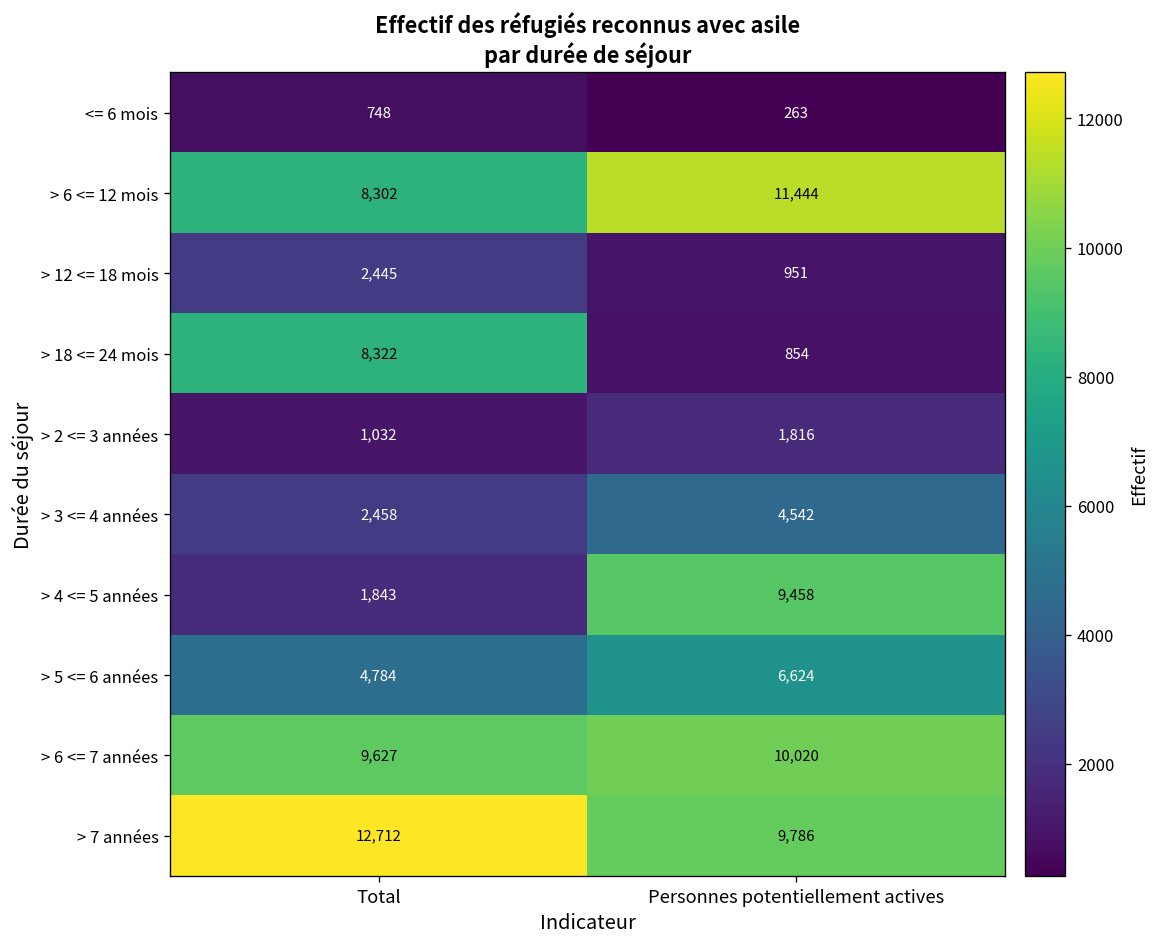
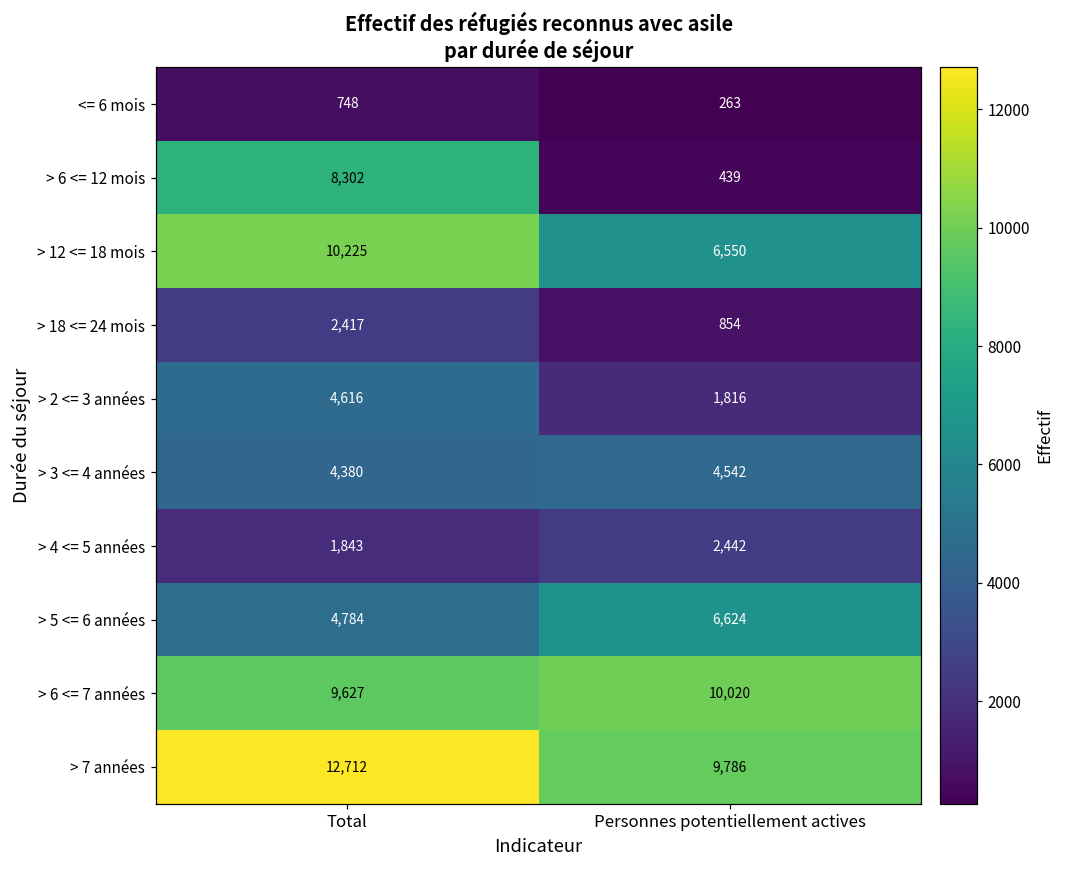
  {
    "<= 6 mois": {
      "Total": "748",
      "Personnes potentiellement actives": "263"
    },
    "> 6 <= 12 mois": {
      "Total": "8,302",
-     "Personnes potentiellement actives": "11,444"
+     "Personnes potentiellement actives": "439"
    },
    "> 12 <= 18 mois": {
-     "Total": "2,445",
-     "Personnes potentiellement actives": "951"
+     "Total": "10,225",
+     "Personnes potentiellement actives": "6,550"
    },
    "> 18 <= 24 mois": {
-     "Total": "8,322",
+     "Total": "2,417",
      "Personnes potentiellement actives": "854"
    },
    "> 2 <= 3 années": {
-     "Total": "1,032",
+     "Total": "4,616",
      "Personnes potentiellement actives": "1,816"
    },
    "> 3 <= 4 années": {
-     "Total": "2,458",
+     "Total": "4,380",
      "Personnes potentiellement actives": "4,542"
    },
    "> 4 <= 5 années": {
      "Total": "1,843",
-     "Personnes potentiellement actives": "9,458"
+     "Personnes potentiellement actives": "2,442"
    },
    "> 5 <= 6 années": {
      "Total": "4,784",
      "Personnes potentiellement actives": "6,624"
    },
    "> 6 <= 7 années": {
      "Total": "9,627",
      "Personnes potentiellement actives": "10,020"
    },
    "> 7 années": {
      "Total": "12,712",
      "Personnes potentiellement actives": "9,786"
    }
  }
